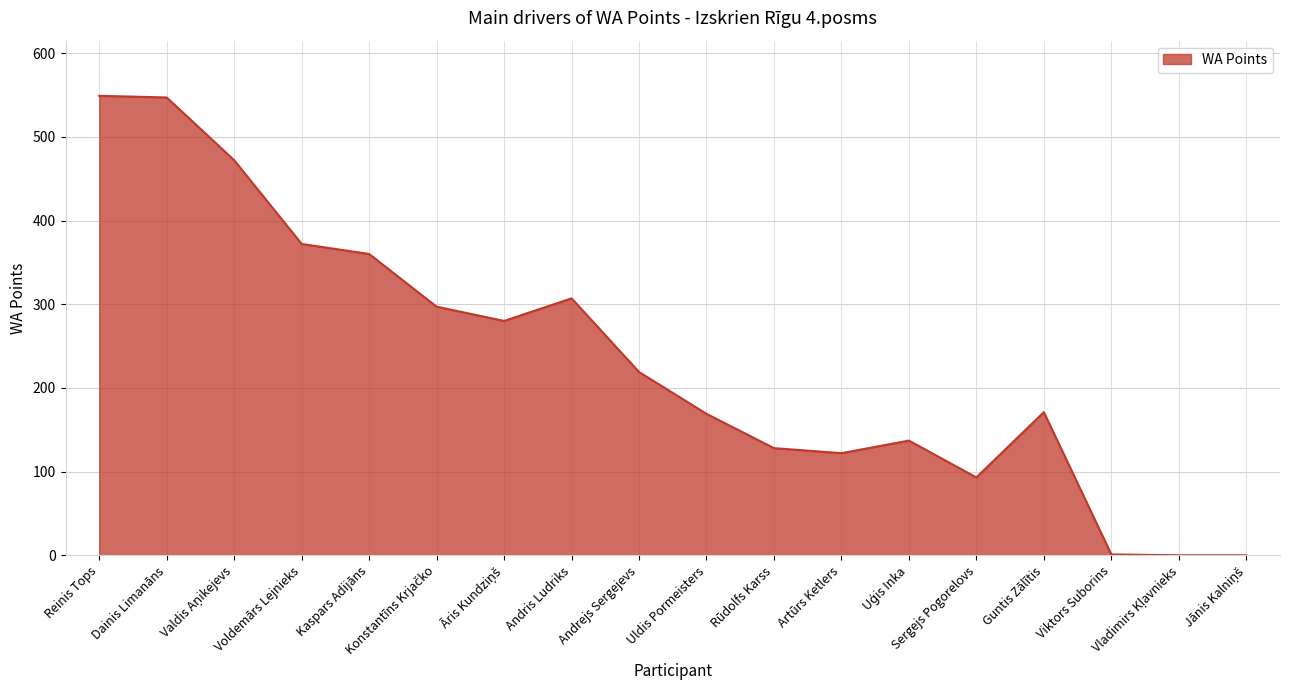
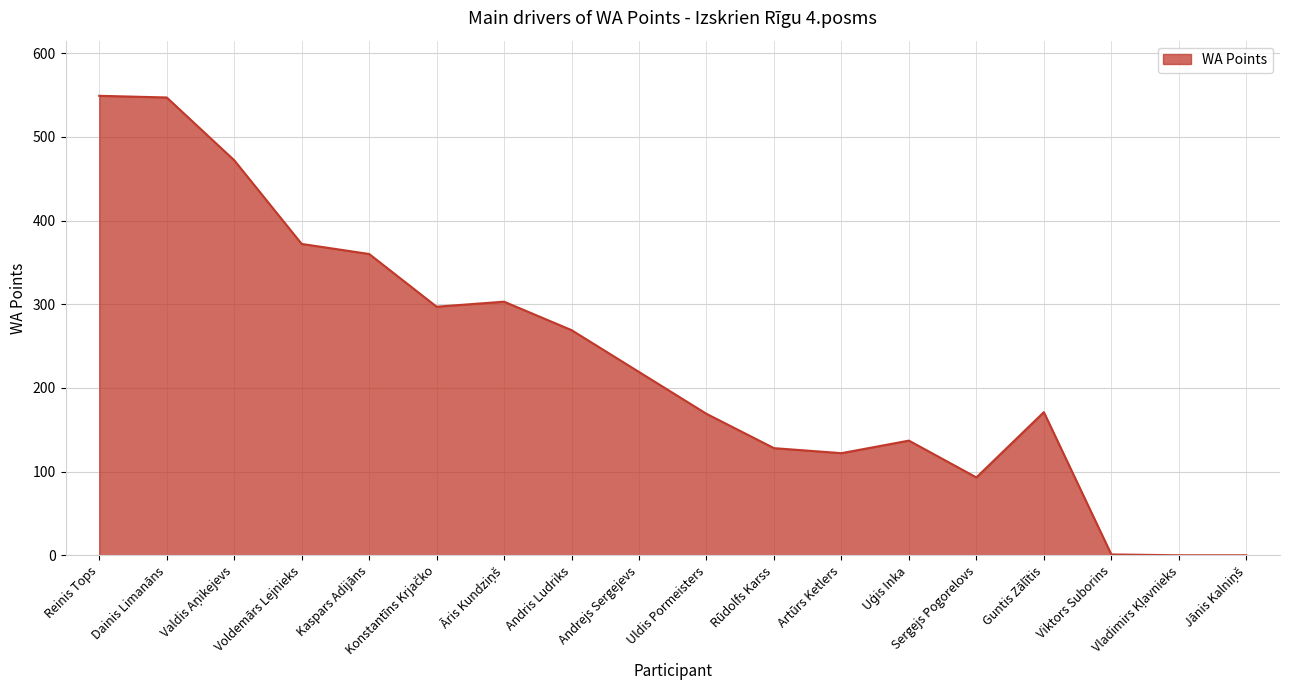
  {
    "Reinis Tops": 550,
    "Dainis Limanāns": 550,
    "Valdis Aņikejevs": 470,
    "Voldemārs Lejnieks": 370,
    "Kaspars Adijāns": 360,
    "Konstantīns Krjačko": 300,
-   "Āris Kundziņš": 280,
-   "Andris Ludriks": 310,
+   "Āris Kundziņš": 300,
+   "Andris Ludriks": 270,
    "Andrejs Sergejevs": 220,
    "Uldis Pormeisters": 170,
    "Rūdolfs Karss": 130,
    "Artūrs Ketlers": 120,
    "Uģis Inka": 140,
    "Sergejs Pogorelovs": 90,
    "Guntis Zālītis": 170,
    "Viktors Suborins": 0,
    "Vladimirs Kļavnieks": 0,
    "Jānis Kalniņš": 0
  }
